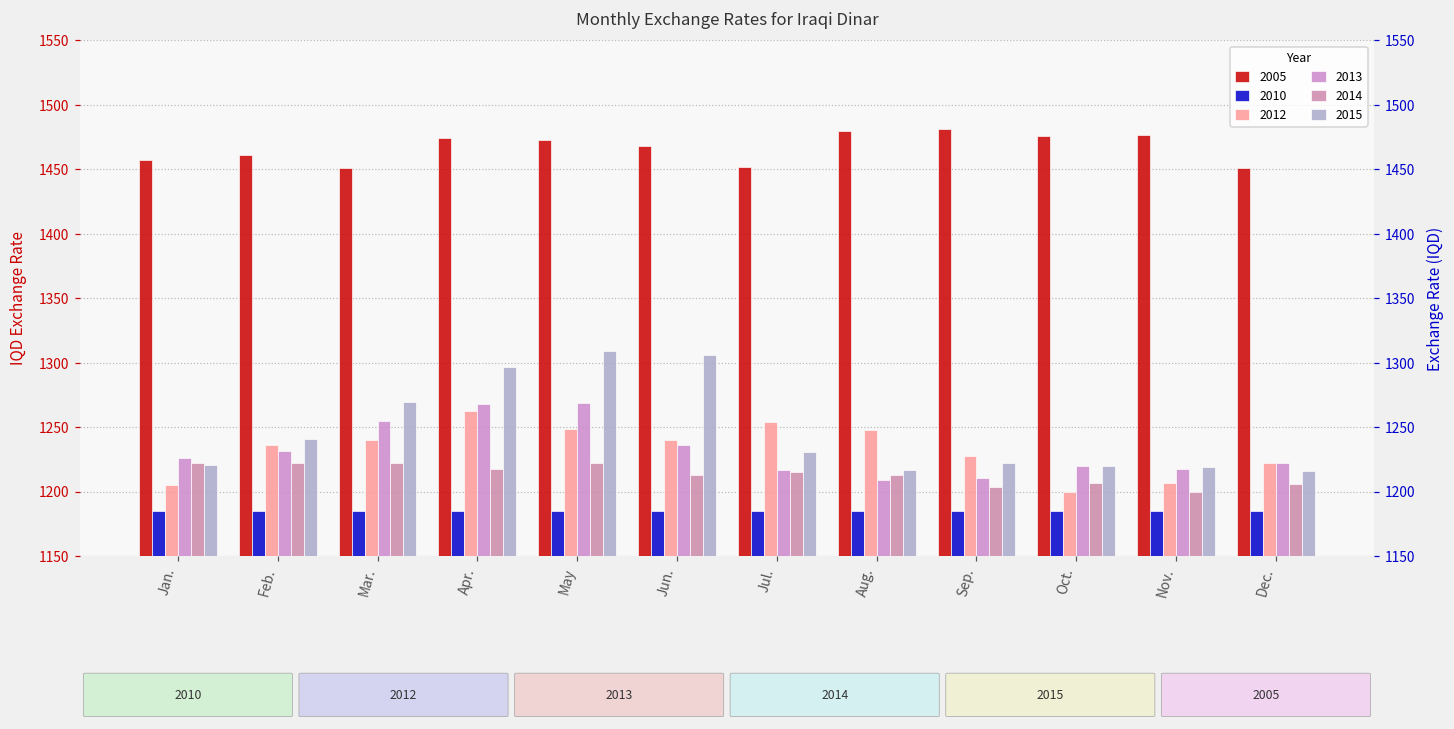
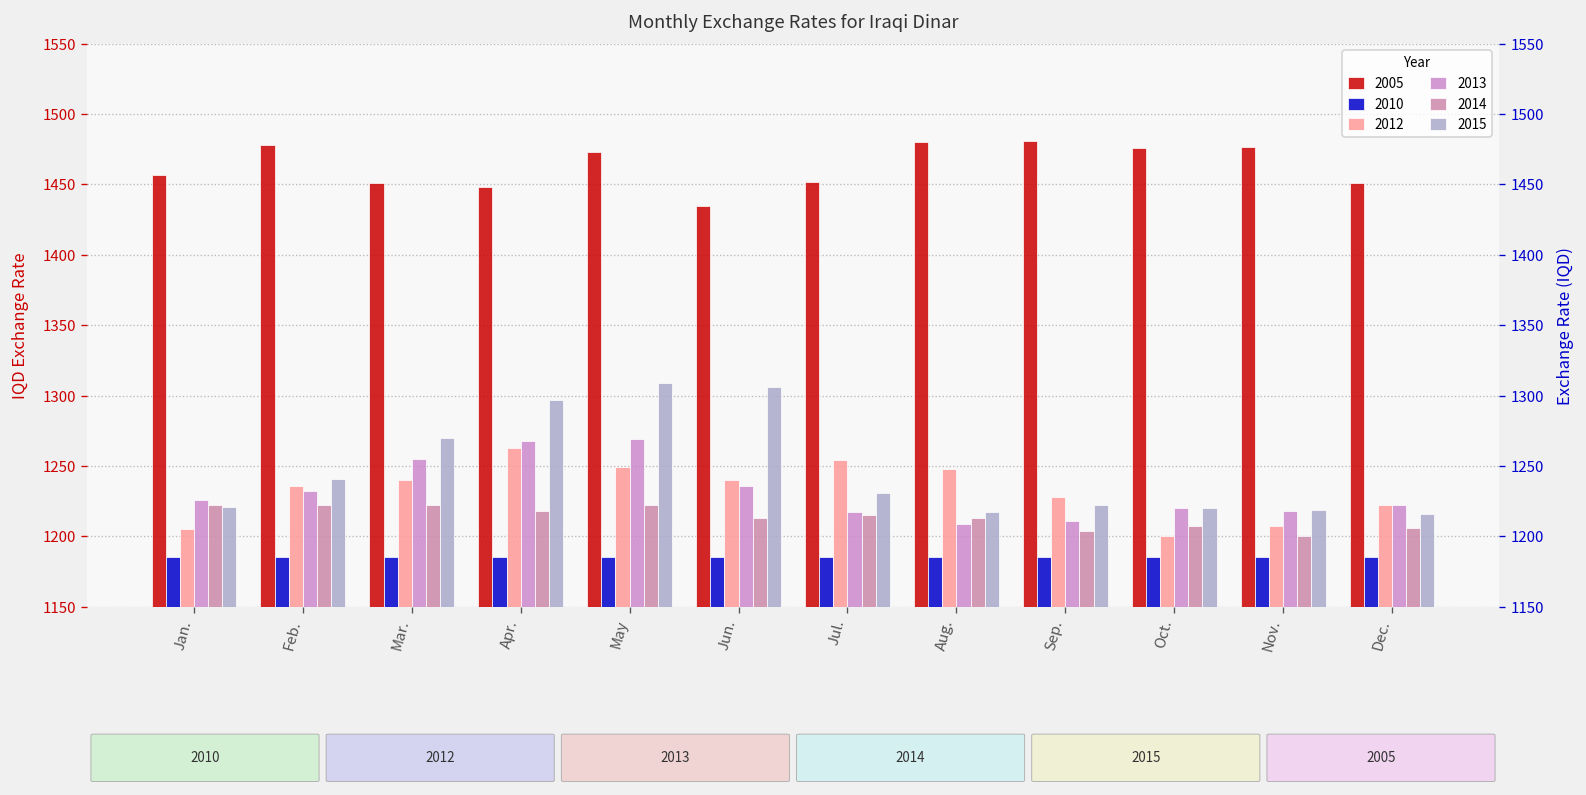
  {
    "2005": {
      "Jan.": 1457,
-     "Feb.": 1461,
+     "Feb.": 1478,
      "Mar.": 1451,
-     "Apr.": 1474,
+     "Apr.": 1448,
      "May": 1473,
-     "Jun.": 1468,
+     "Jun.": 1435,
      "Jul.": 1452,
      "Aug.": 1480,
      "Sep.": 1481,
      "Oct.": 1476,
      "Nov.": 1477,
      "Dec.": 1451
    },
    "2010": {
      "Jan.": 1185,
      "Feb.": 1185,
      "Mar.": 1185,
      "Apr.": 1185,
      "May": 1185,
      "Jun.": 1185,
      "Jul.": 1185,
      "Aug.": 1185,
      "Sep.": 1185,
      "Oct.": 1185,
      "Nov.": 1185,
      "Dec.": 1185
    }
  }
